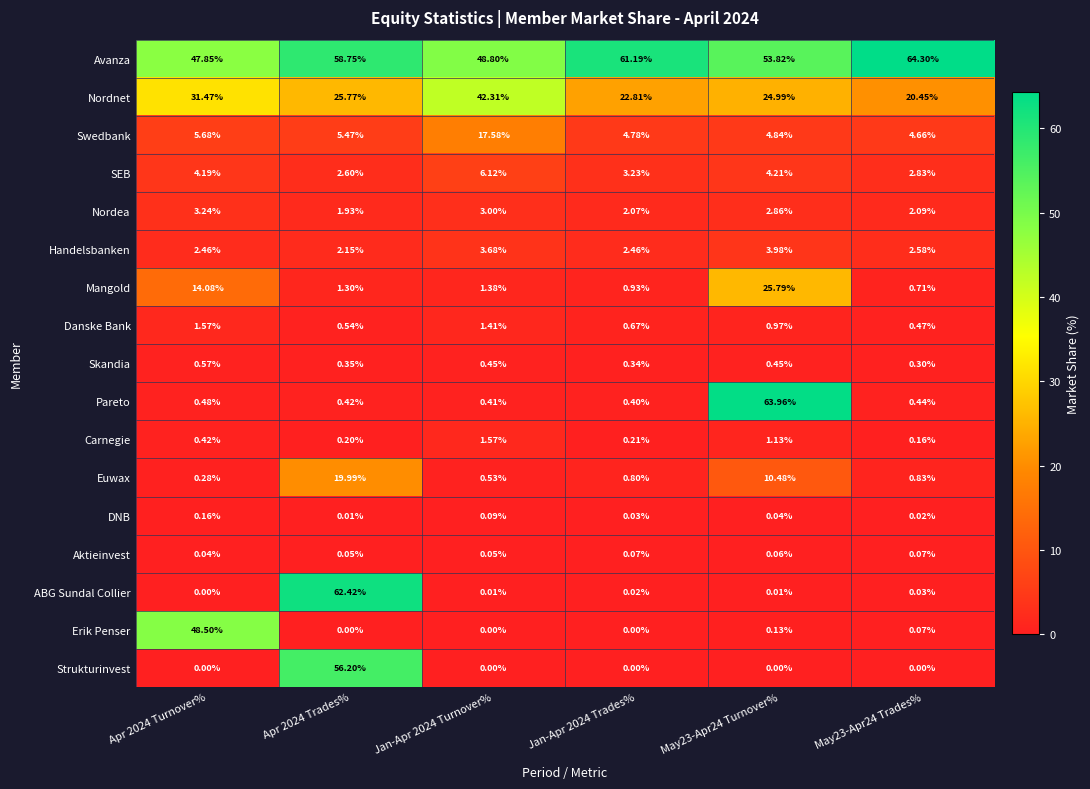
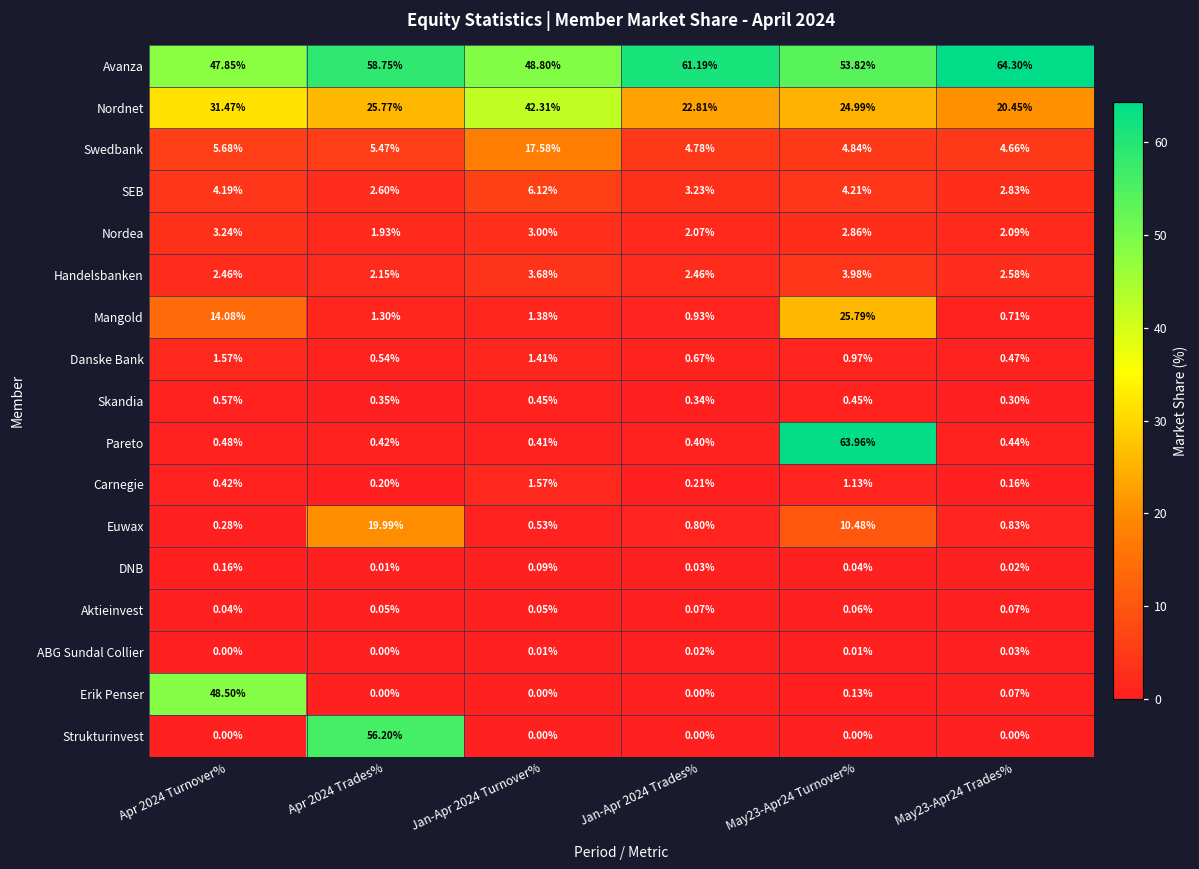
  {
    "Avanza": {
      "Apr 2024 Turnover%": "47.85%",
      "Apr 2024 Trades%": "58.75%",
      "Jan-Apr 2024 Turnover%": "48.80%",
      "Jan-Apr 2024 Trades%": "61.19%",
      "May23-Apr24 Turnover%": "53.82%",
      "May23-Apr24 Trades%": "64.30%"
    },
    "Nordnet": {
      "Apr 2024 Turnover%": "31.47%",
      "Apr 2024 Trades%": "25.77%",
      "Jan-Apr 2024 Turnover%": "42.31%",
      "Jan-Apr 2024 Trades%": "22.81%",
      "May23-Apr24 Turnover%": "24.99%",
      "May23-Apr24 Trades%": "20.45%"
    },
    "Swedbank": {
      "Apr 2024 Turnover%": "5.68%",
      "Apr 2024 Trades%": "5.47%",
      "Jan-Apr 2024 Turnover%": "17.58%",
      "Jan-Apr 2024 Trades%": "4.78%",
      "May23-Apr24 Turnover%": "4.84%",
      "May23-Apr24 Trades%": "4.66%"
    },
    "SEB": {
      "Apr 2024 Turnover%": "4.19%",
      "Apr 2024 Trades%": "2.60%",
      "Jan-Apr 2024 Turnover%": "6.12%",
      "Jan-Apr 2024 Trades%": "3.23%",
      "May23-Apr24 Turnover%": "4.21%",
      "May23-Apr24 Trades%": "2.83%"
    },
    "Nordea": {
      "Apr 2024 Turnover%": "3.24%",
      "Apr 2024 Trades%": "1.93%",
      "Jan-Apr 2024 Turnover%": "3.00%",
      "Jan-Apr 2024 Trades%": "2.07%",
      "May23-Apr24 Turnover%": "2.86%",
      "May23-Apr24 Trades%": "2.09%"
    },
    "Handelsbanken": {
      "Apr 2024 Turnover%": "2.46%",
      "Apr 2024 Trades%": "2.15%",
      "Jan-Apr 2024 Turnover%": "3.68%",
      "Jan-Apr 2024 Trades%": "2.46%",
      "May23-Apr24 Turnover%": "3.98%",
      "May23-Apr24 Trades%": "2.58%"
    },
    "Mangold": {
      "Apr 2024 Turnover%": "14.08%",
      "Apr 2024 Trades%": "1.30%",
      "Jan-Apr 2024 Turnover%": "1.38%",
      "Jan-Apr 2024 Trades%": "0.93%",
      "May23-Apr24 Turnover%": "25.79%",
      "May23-Apr24 Trades%": "0.71%"
    },
    "Danske Bank": {
      "Apr 2024 Turnover%": "1.57%",
      "Apr 2024 Trades%": "0.54%",
      "Jan-Apr 2024 Turnover%": "1.41%",
      "Jan-Apr 2024 Trades%": "0.67%",
      "May23-Apr24 Turnover%": "0.97%",
      "May23-Apr24 Trades%": "0.47%"
    },
    "Skandia": {
      "Apr 2024 Turnover%": "0.57%",
      "Apr 2024 Trades%": "0.35%",
      "Jan-Apr 2024 Turnover%": "0.45%",
      "Jan-Apr 2024 Trades%": "0.34%",
      "May23-Apr24 Turnover%": "0.45%",
      "May23-Apr24 Trades%": "0.30%"
    },
    "Pareto": {
      "Apr 2024 Turnover%": "0.48%",
      "Apr 2024 Trades%": "0.42%",
      "Jan-Apr 2024 Turnover%": "0.41%",
      "Jan-Apr 2024 Trades%": "0.40%",
      "May23-Apr24 Turnover%": "63.96%",
      "May23-Apr24 Trades%": "0.44%"
    },
    "Carnegie": {
      "Apr 2024 Turnover%": "0.42%",
      "Apr 2024 Trades%": "0.20%",
      "Jan-Apr 2024 Turnover%": "1.57%",
      "Jan-Apr 2024 Trades%": "0.21%",
      "May23-Apr24 Turnover%": "1.13%",
      "May23-Apr24 Trades%": "0.16%"
    },
    "Euwax": {
      "Apr 2024 Turnover%": "0.28%",
      "Apr 2024 Trades%": "19.99%",
      "Jan-Apr 2024 Turnover%": "0.53%",
      "Jan-Apr 2024 Trades%": "0.80%",
      "May23-Apr24 Turnover%": "10.48%",
      "May23-Apr24 Trades%": "0.83%"
    },
    "DNB": {
      "Apr 2024 Turnover%": "0.16%",
      "Apr 2024 Trades%": "0.01%",
      "Jan-Apr 2024 Turnover%": "0.09%",
      "Jan-Apr 2024 Trades%": "0.03%",
      "May23-Apr24 Turnover%": "0.04%",
      "May23-Apr24 Trades%": "0.02%"
    },
    "Aktieinvest": {
      "Apr 2024 Turnover%": "0.04%",
      "Apr 2024 Trades%": "0.05%",
      "Jan-Apr 2024 Turnover%": "0.05%",
      "Jan-Apr 2024 Trades%": "0.07%",
      "May23-Apr24 Turnover%": "0.06%",
      "May23-Apr24 Trades%": "0.07%"
    },
    "ABG Sundal Collier": {
      "Apr 2024 Turnover%": "0.00%",
-     "Apr 2024 Trades%": "62.42%",
+     "Apr 2024 Trades%": "0.00%",
      "Jan-Apr 2024 Turnover%": "0.01%",
      "Jan-Apr 2024 Trades%": "0.02%",
      "May23-Apr24 Turnover%": "0.01%",
      "May23-Apr24 Trades%": "0.03%"
    },
    "Erik Penser": {
      "Apr 2024 Turnover%": "48.50%",
      "Apr 2024 Trades%": "0.00%",
      "Jan-Apr 2024 Turnover%": "0.00%",
      "Jan-Apr 2024 Trades%": "0.00%",
      "May23-Apr24 Turnover%": "0.13%",
      "May23-Apr24 Trades%": "0.07%"
    },
    "Strukturinvest": {
      "Apr 2024 Turnover%": "0.00%",
      "Apr 2024 Trades%": "56.20%",
      "Jan-Apr 2024 Turnover%": "0.00%",
      "Jan-Apr 2024 Trades%": "0.00%",
      "May23-Apr24 Turnover%": "0.00%",
      "May23-Apr24 Trades%": "0.00%"
    }
  }
